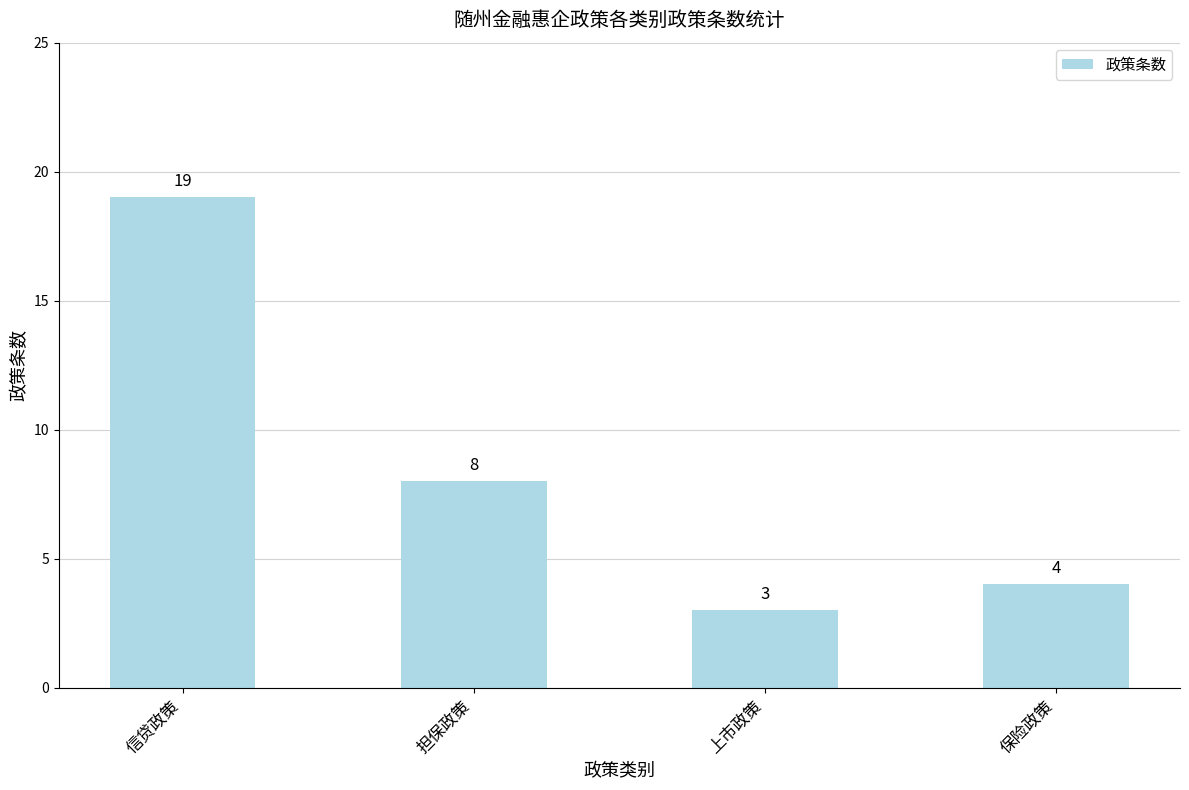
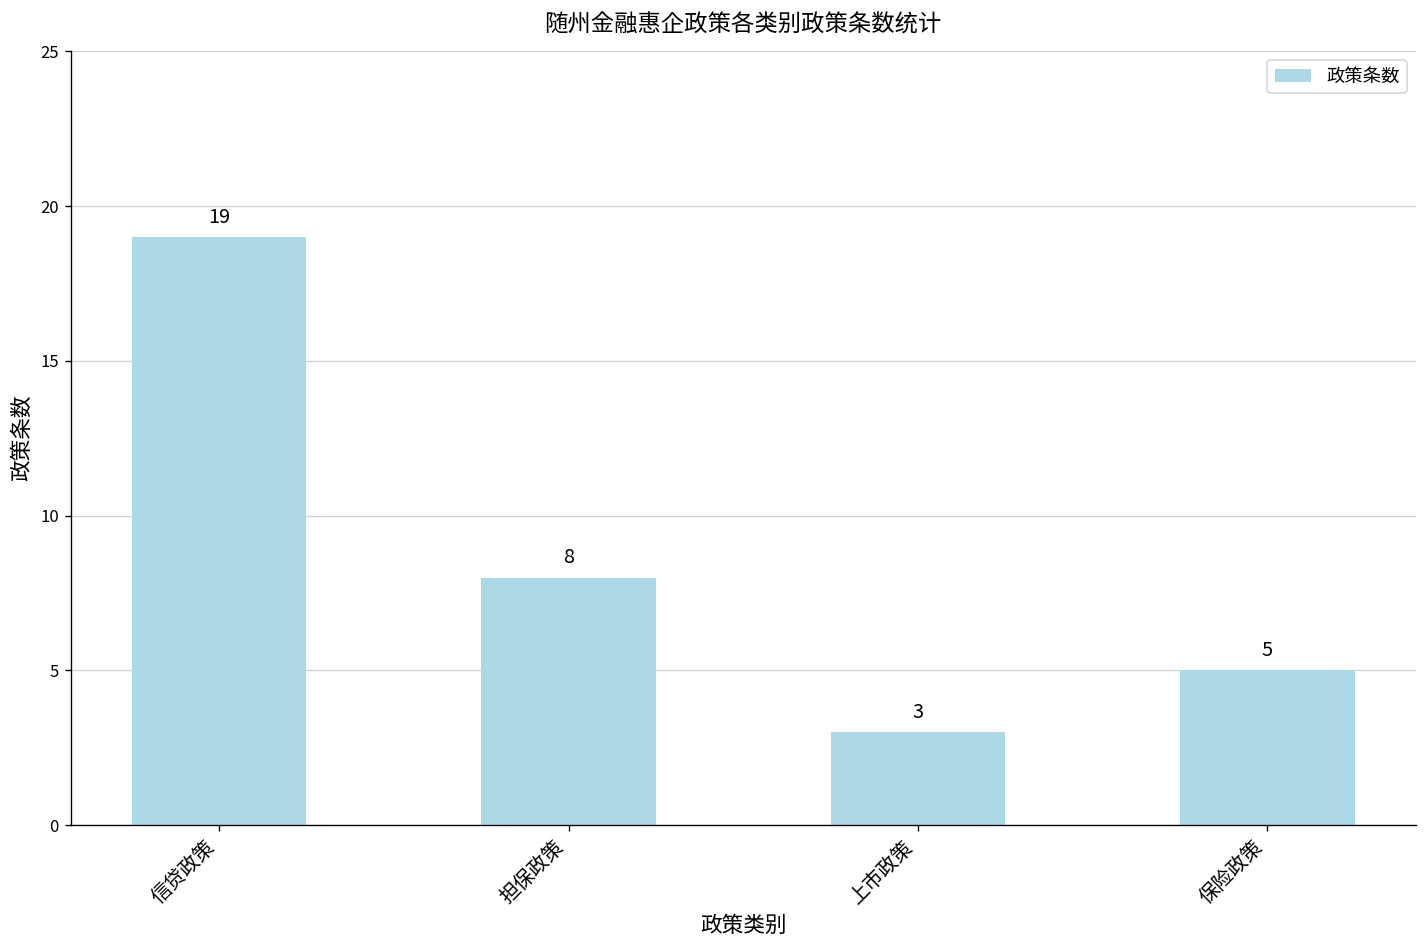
  {
    "信贷政策": 19,
    "担保政策": 8,
    "上市政策": 3,
-   "保险政策": 4
+   "保险政策": 5
  }
